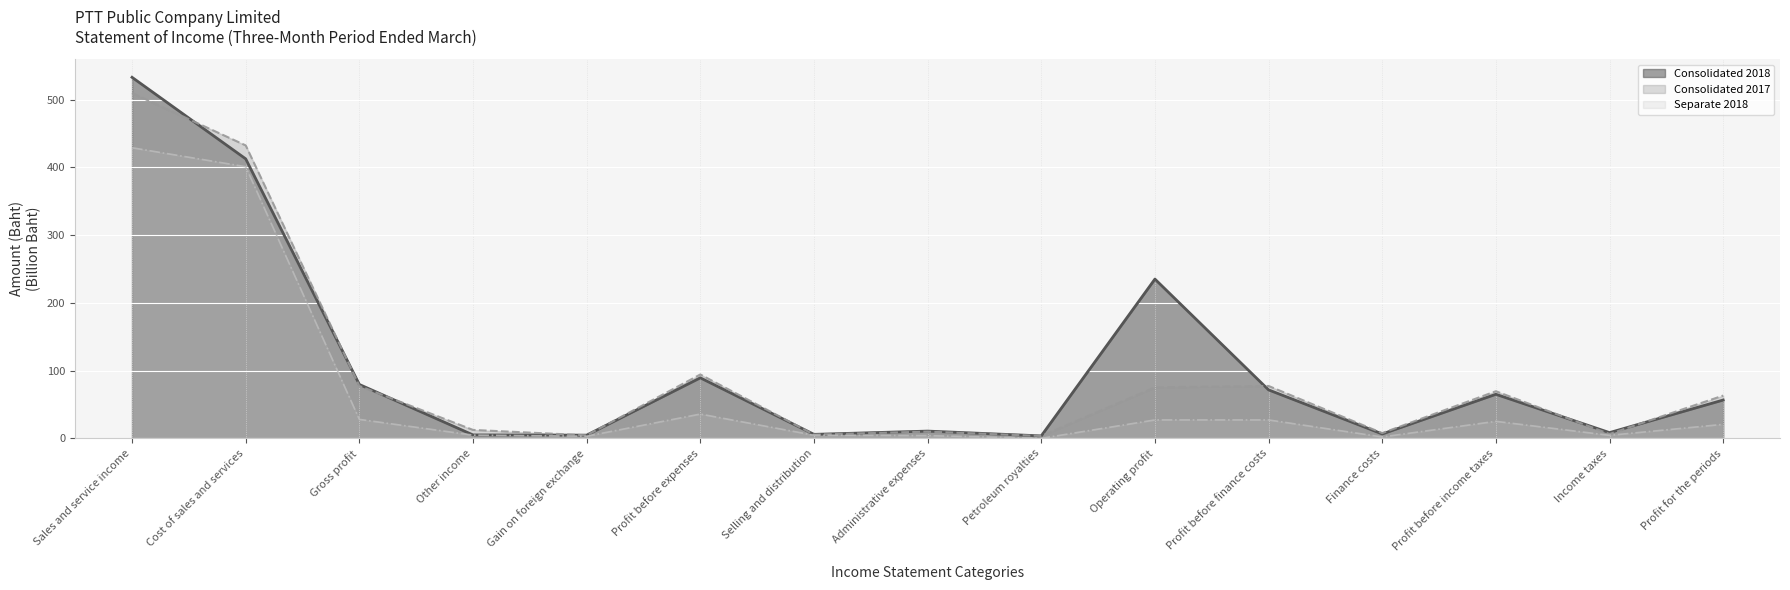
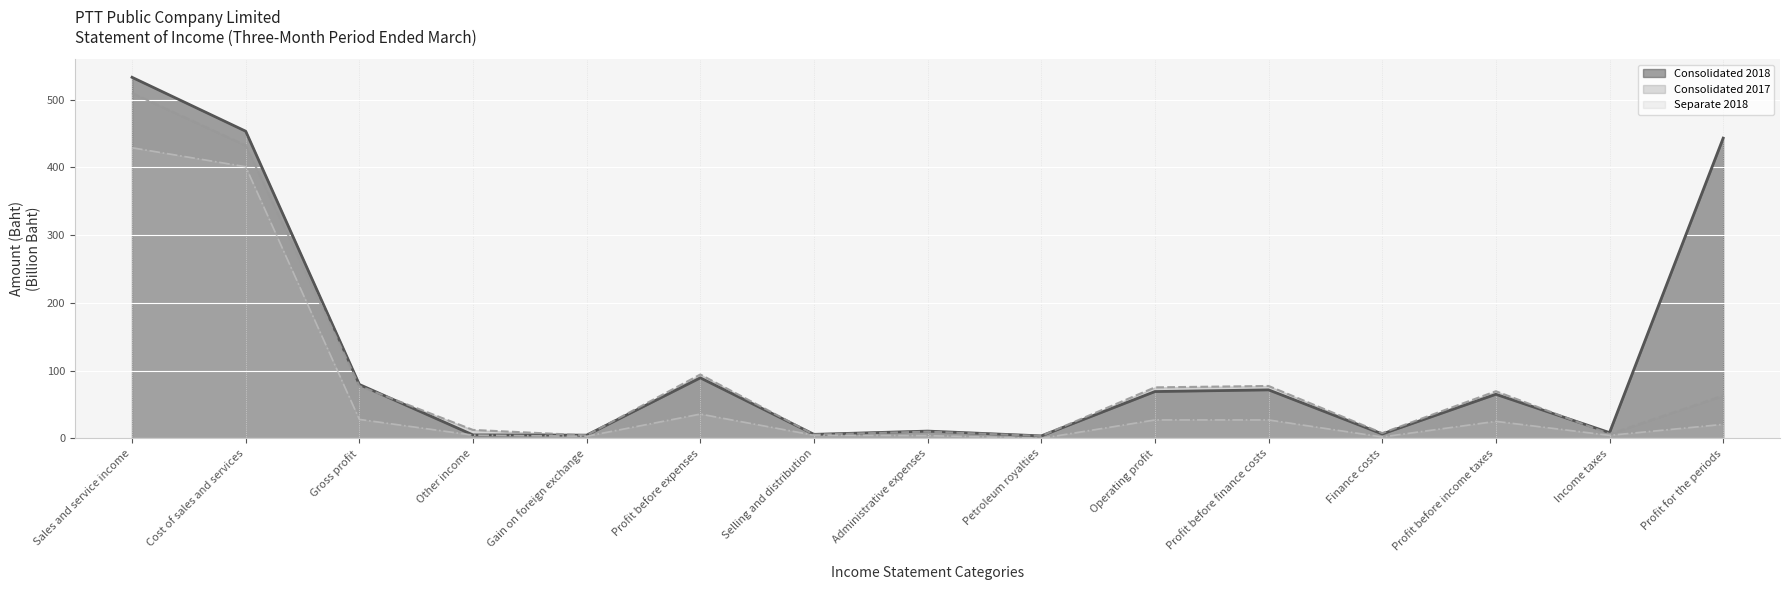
  {
    "Consolidated 2018": {
      "Sales and service income": 530,
-     "Cost of sales and services": 410,
+     "Cost of sales and services": 450,
      "Profit before expenses": 90,
-     "Operating profit": 240,
+     "Operating profit": 70,
      "Profit before finance costs": 70,
      "Profit before income taxes": 70,
-     "Profit for the periods": 60
+     "Profit for the periods": 440
    }
  }
